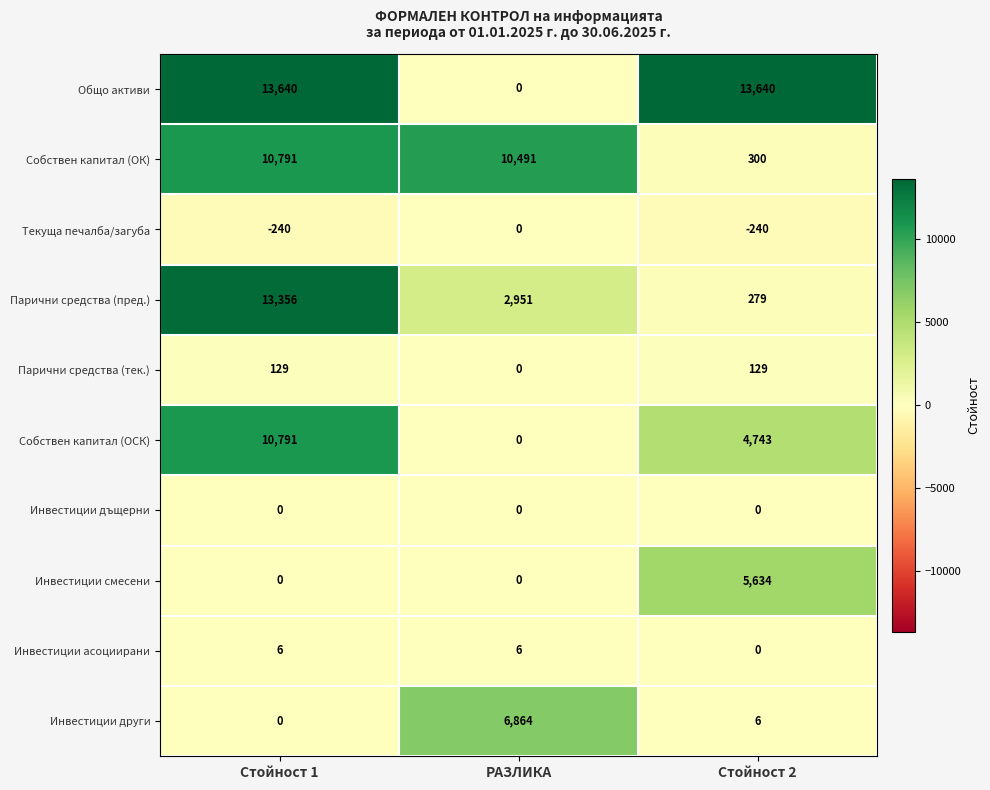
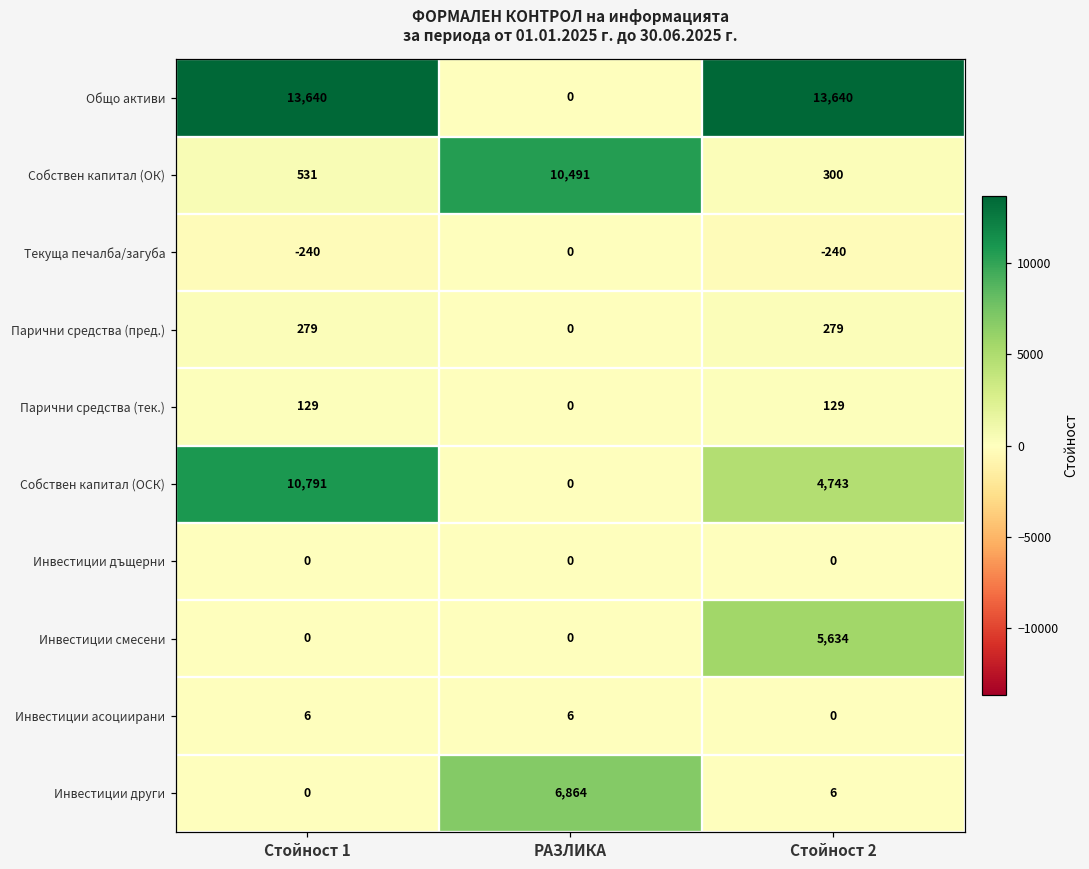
  {
    "Общо активи": {
      "Стойност 1": "13,640",
      "РАЗЛИКА": "0",
      "Стойност 2": "13,640"
    },
    "Собствен капитал (ОК)": {
-     "Стойност 1": "10,791",
+     "Стойност 1": "531",
      "РАЗЛИКА": "10,491",
      "Стойност 2": "300"
    },
    "Текуща печалба/загуба": {
      "Стойност 1": "-240",
      "РАЗЛИКА": "0",
      "Стойност 2": "-240"
    },
    "Парични средства (пред.)": {
-     "Стойност 1": "13,356",
-     "РАЗЛИКА": "2,951",
+     "Стойност 1": "279",
+     "РАЗЛИКА": "0",
      "Стойност 2": "279"
    },
    "Парични средства (тек.)": {
      "Стойност 1": "129",
      "РАЗЛИКА": "0",
      "Стойност 2": "129"
    },
    "Собствен капитал (ОСК)": {
      "Стойност 1": "10,791",
      "РАЗЛИКА": "0",
      "Стойност 2": "4,743"
    },
    "Инвестиции дъщерни": {
      "Стойност 1": "0",
      "РАЗЛИКА": "0",
      "Стойност 2": "0"
    },
    "Инвестиции смесени": {
      "Стойност 1": "0",
      "РАЗЛИКА": "0",
      "Стойност 2": "5,634"
    },
    "Инвестиции асоциирани": {
      "Стойност 1": "6",
      "РАЗЛИКА": "6",
      "Стойност 2": "0"
    },
    "Инвестиции други": {
      "Стойност 1": "0",
      "РАЗЛИКА": "6,864",
      "Стойност 2": "6"
    }
  }
